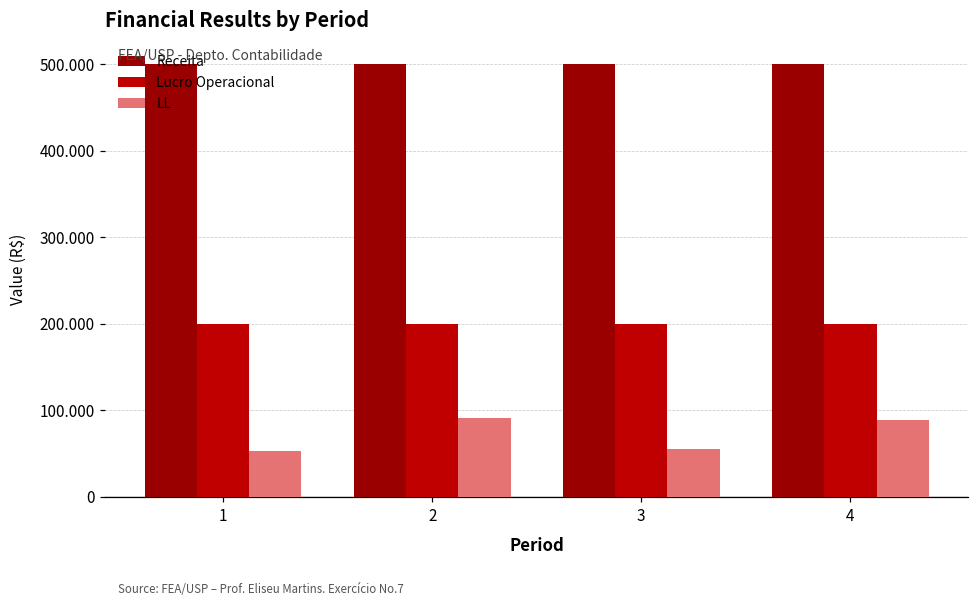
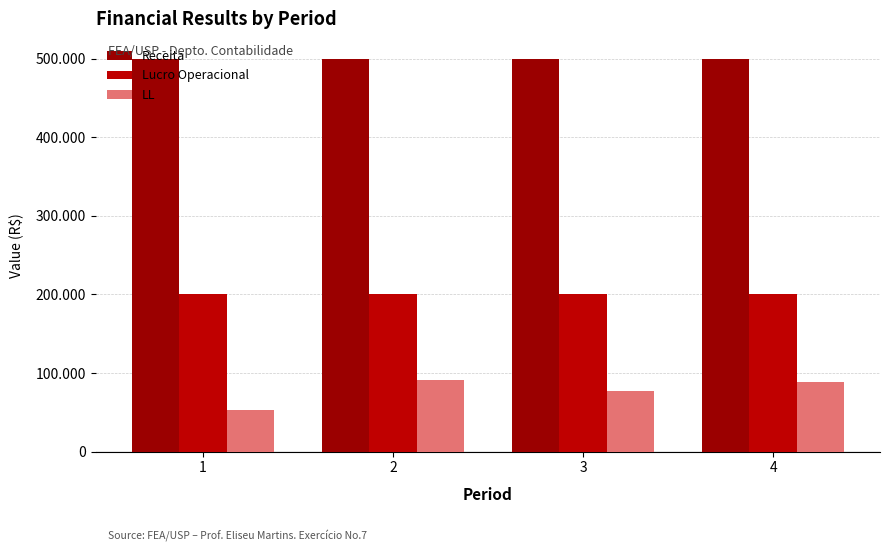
  {
    "LL": {
      "1": 50,
      "2": 90,
-     "3": 60,
+     "3": 80,
      "4": 90
    }
  }
